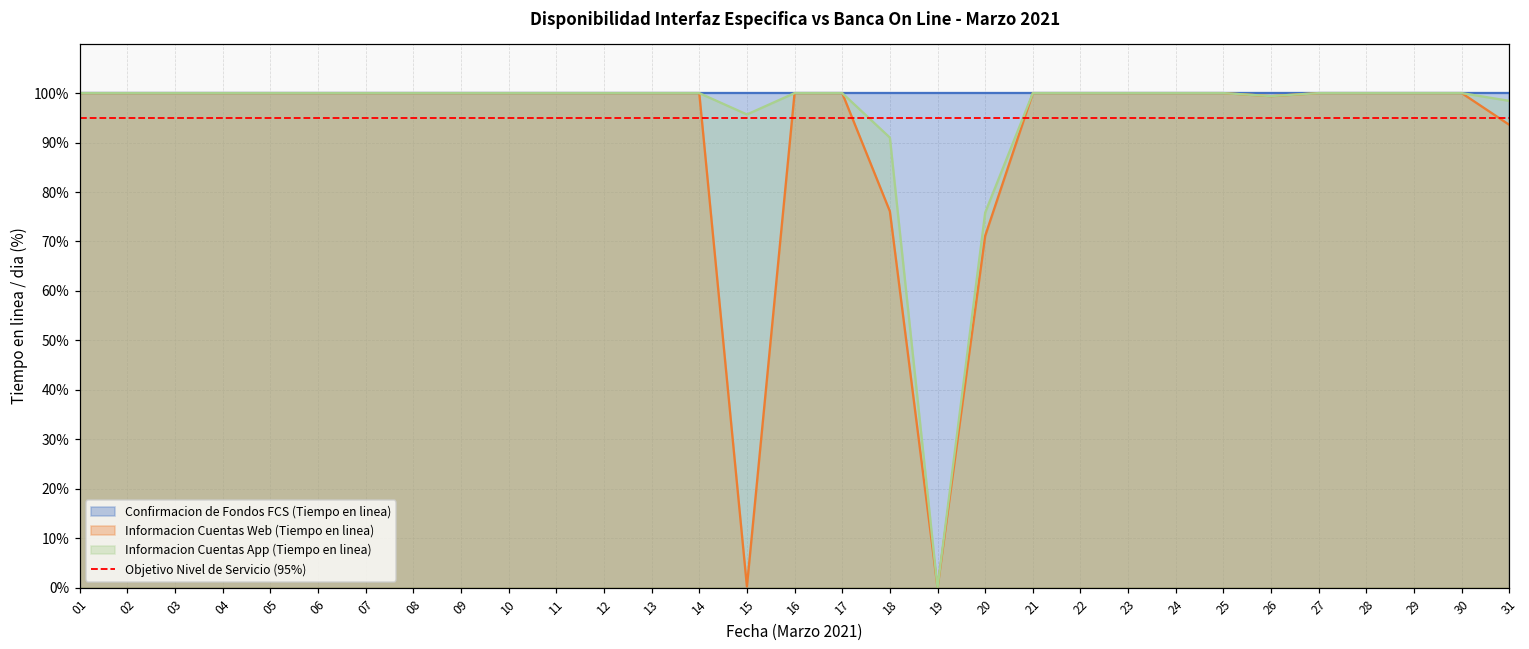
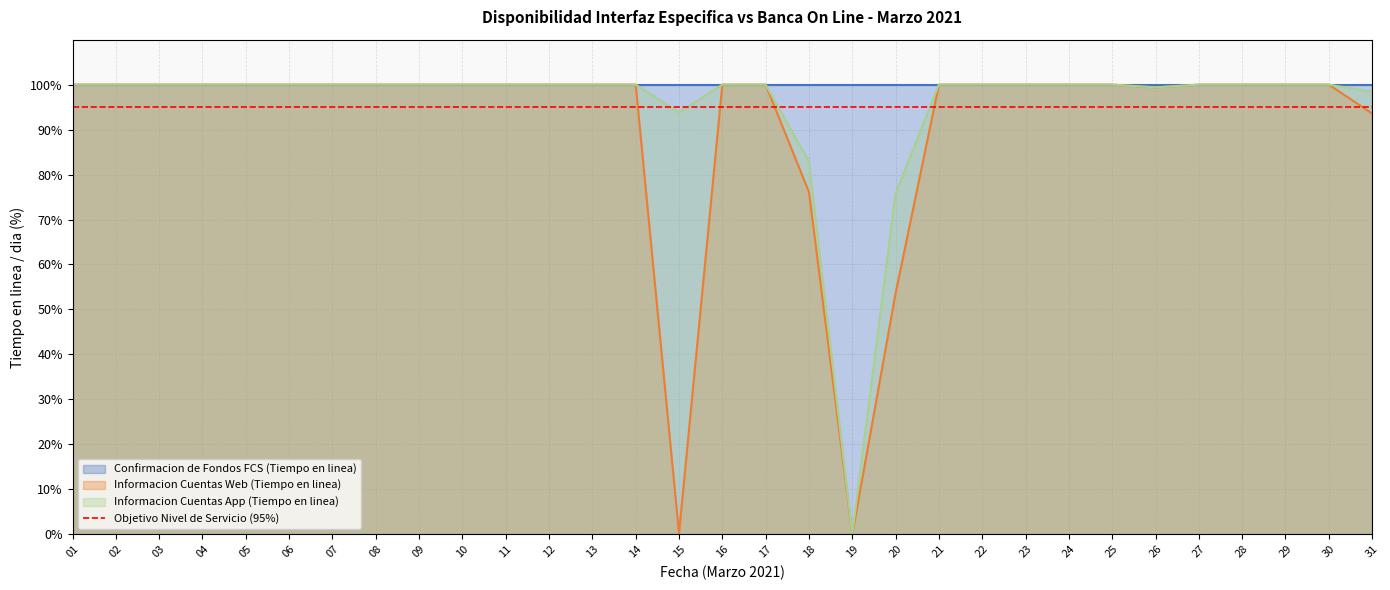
  {
    "Confirmacion de Fondos FCS (Tiempo en linea)": {
      "15": "100%",
      "18": "100%",
      "19": "100%",
      "20": "100%",
      "26": "100%",
      "31": "100%"
    },
    "Informacion Cuentas Web (Tiempo en linea)": {
      "15": "0%",
      "18": "76%",
-     "20": "71%",
+     "20": "54%",
      "31": "94%"
    },
    "Informacion Cuentas App (Tiempo en linea)": {
-     "15": "96%",
-     "18": "91%",
+     "15": "94%",
+     "18": "83%",
      "20": "76%",
      "31": "98%"
    }
  }
